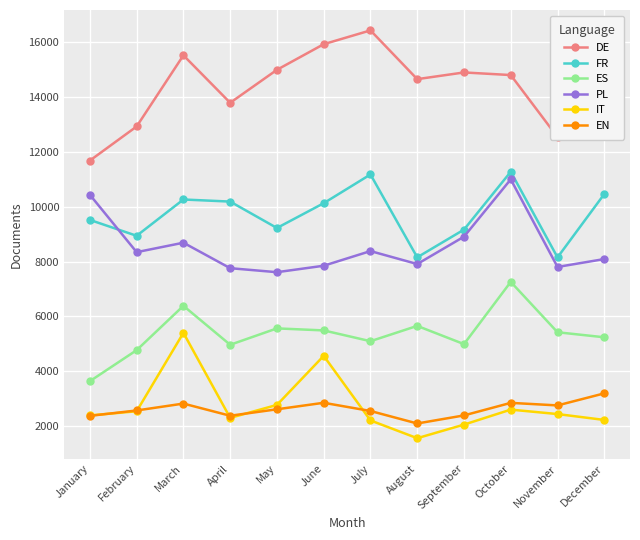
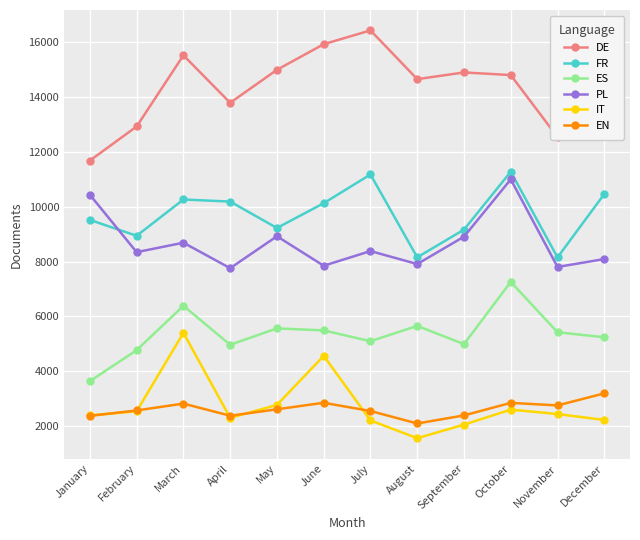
  {
    "DE": {
      "January": 11700,
      "February": 12900,
      "March": 15500,
      "April": 13800,
      "May": 15000,
      "June": 15900,
      "July": 16400,
      "August": 14600,
      "September": 14900,
      "October": 14800
    },
    "FR": {
      "January": 9500,
      "February": 8900,
      "March": 10300,
      "April": 10200,
      "May": 9200,
      "June": 10100,
      "July": 11200,
      "August": 8200,
      "September": 9200,
      "October": 11300,
      "November": 8200,
      "December": 10500
    },
    "ES": {
      "January": 3600,
      "February": 4800,
      "March": 6400,
      "April": 5000,
      "May": 5600,
      "June": 5500,
      "July": 5100,
      "August": 5700,
      "September": 5000,
      "October": 7300,
      "November": 5400,
      "December": 5200
    },
    "PL": {
      "January": 10400,
      "February": 8300,
      "March": 8700,
      "April": 7800,
-     "May": 7600,
+     "May": 8900,
      "June": 7800,
      "July": 8400,
      "August": 7900,
      "September": 8900,
      "October": 11000,
      "November": 7800,
      "December": 8100
    },
    "IT": {
      "March": 5400,
      "May": 2800,
      "June": 4600,
      "July": 2200,
      "August": 1600,
      "September": 2100,
      "October": 2600,
      "November": 2400,
      "December": 2200
    },
    "EN": {
      "March": 2800,
      "May": 2600,
      "June": 2900,
      "July": 2600,
      "August": 2100,
      "September": 2400,
      "October": 2900,
      "November": 2800,
      "December": 3200
    }
  }
